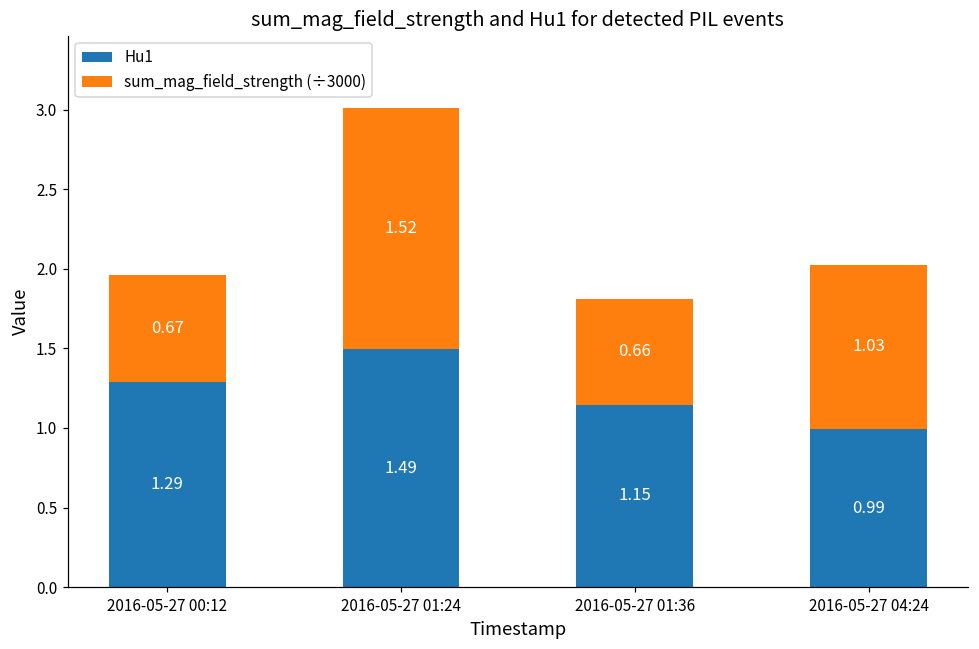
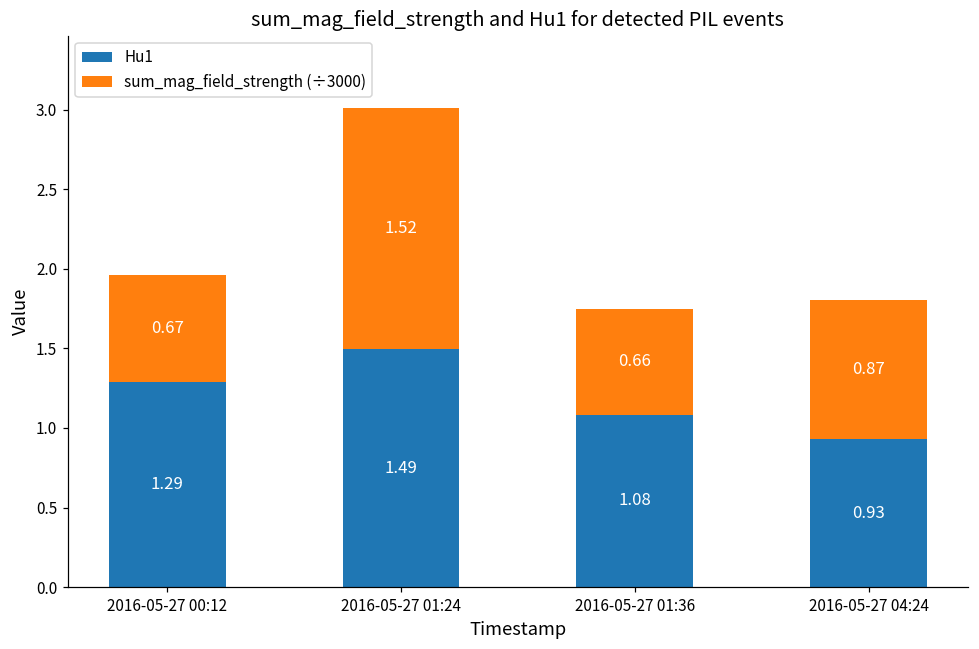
  {
    "Hu1": {
      "2016-05-27 00:12": 1.29,
      "2016-05-27 01:24": 1.49,
-     "2016-05-27 01:36": 1.15,
-     "2016-05-27 04:24": 0.99
+     "2016-05-27 01:36": 1.08,
+     "2016-05-27 04:24": 0.93
    },
    "sum_mag_field_strength (÷3000)": {
      "2016-05-27 00:12": 0.67,
      "2016-05-27 01:24": 1.52,
      "2016-05-27 01:36": 0.66,
-     "2016-05-27 04:24": 1.03
+     "2016-05-27 04:24": 0.87
    }
  }
